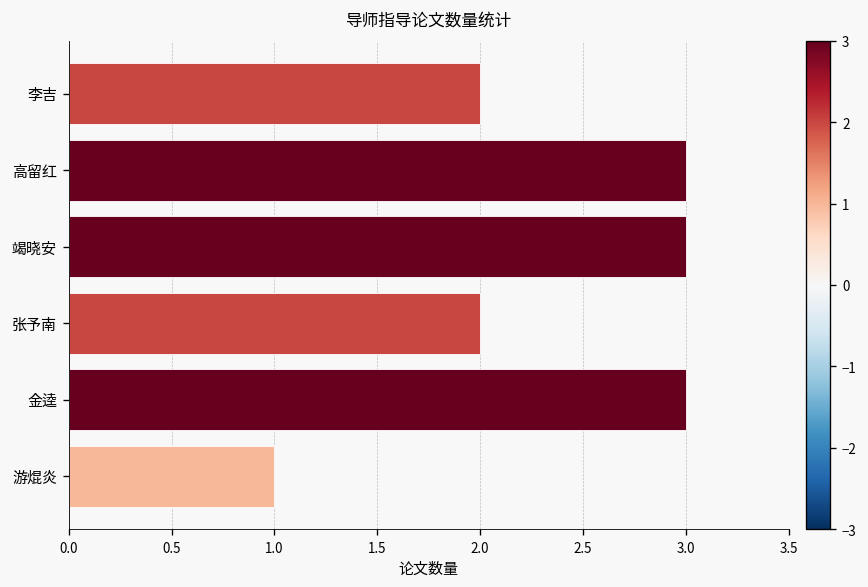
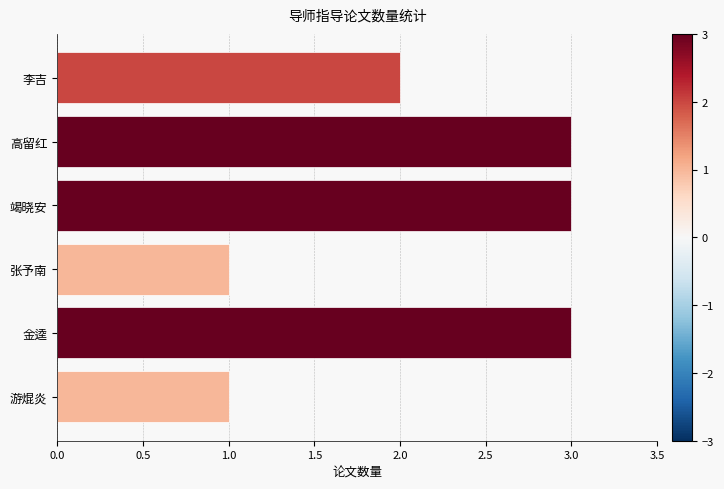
  {
    "李吉": 2,
    "高留红": 3,
    "竭晓安": 3,
-   "张予南": 2,
+   "张予南": 1,
    "金逵": 3,
    "游焜炎": 1
  }
